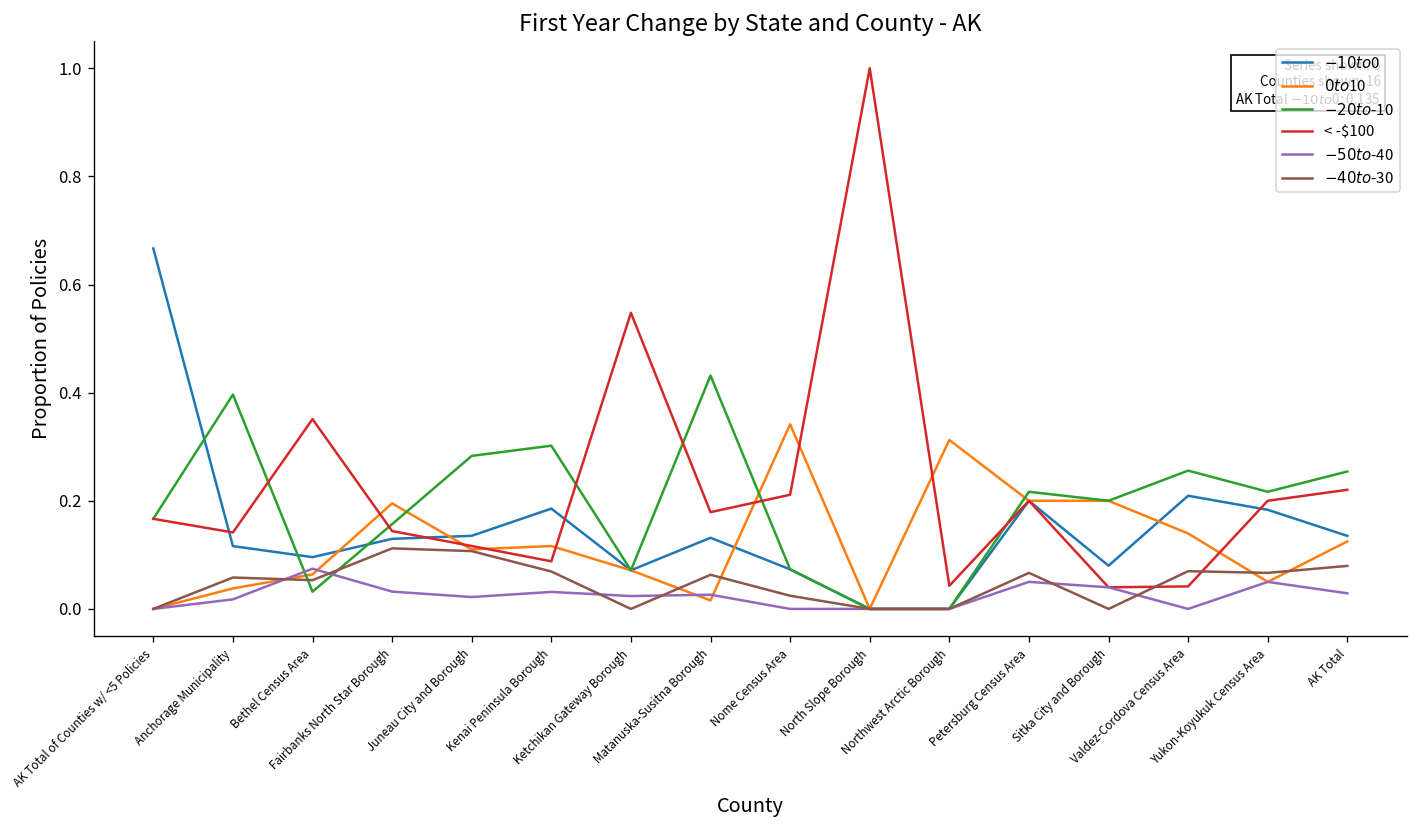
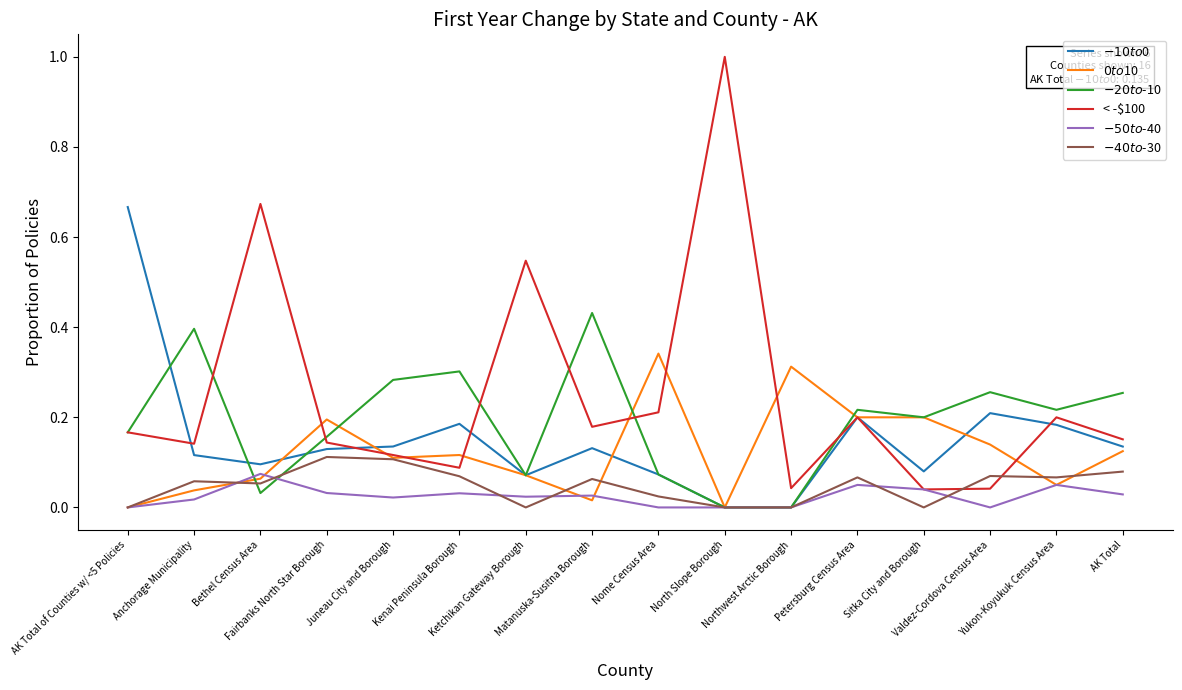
  {
    "< -$100": {
      "Anchorage Municipality": 0.14,
-     "Bethel Census Area": 0.35,
+     "Bethel Census Area": 0.67,
      "Fairbanks North Star Borough": 0.14,
      "Juneau City and Borough": 0.12,
      "Kenai Peninsula Borough": 0.09,
      "Ketchikan Gateway Borough": 0.55,
      "Matanuska-Susitna Borough": 0.18,
      "Nome Census Area": 0.21,
      "North Slope Borough": 1.00,
      "Northwest Arctic Borough": 0.04,
      "Valdez-Cordova Census Area": 0.04,
      "Yukon-Koyukuk Census Area": 0.20,
-     "AK Total": 0.22
+     "AK Total": 0.15
    }
  }
